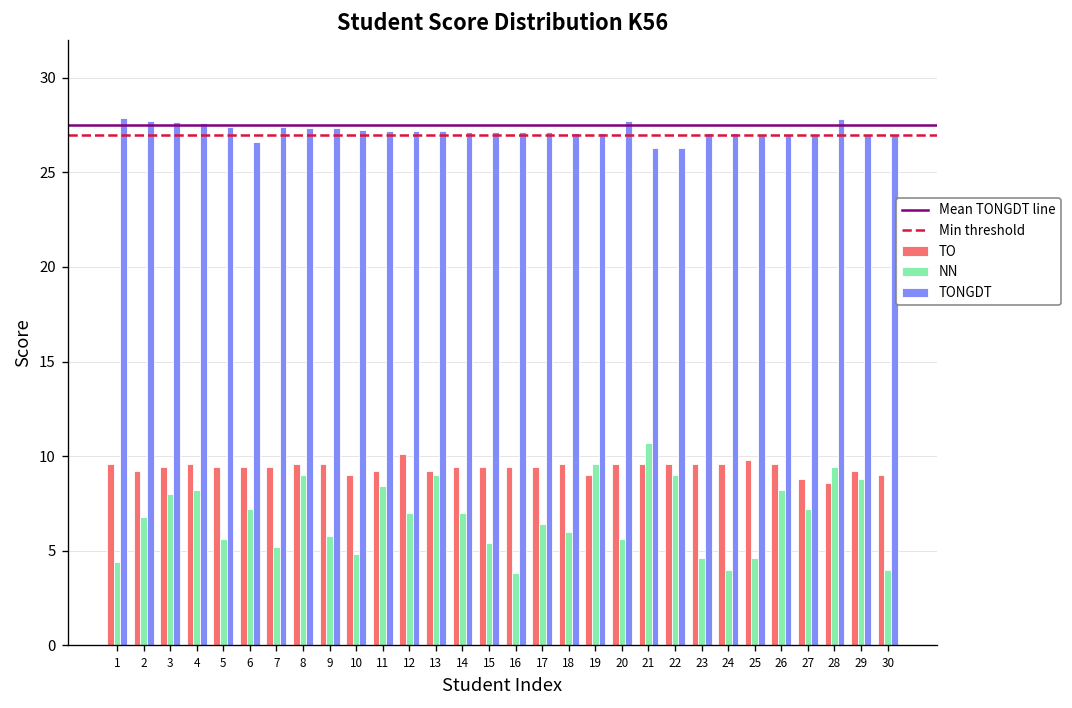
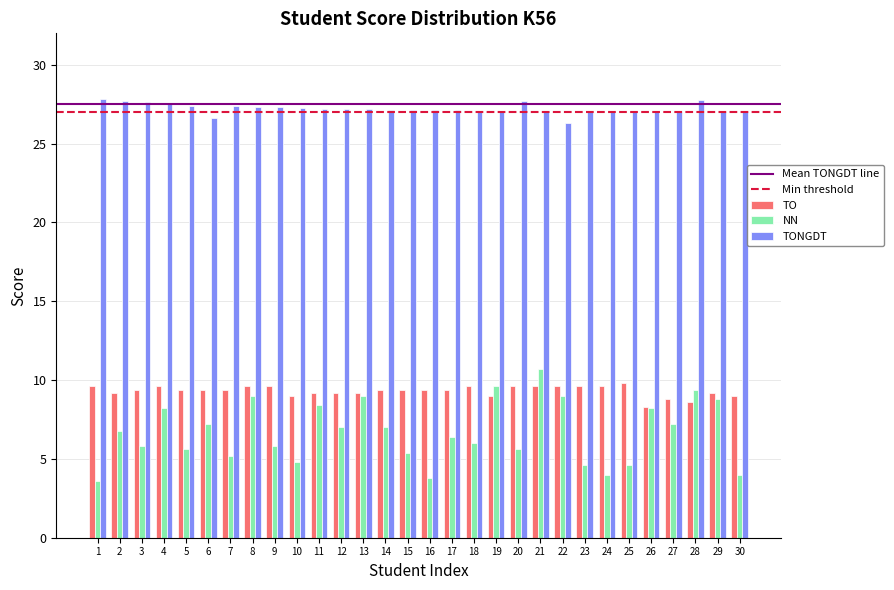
  {
    "TO": {
      "1": 9.6,
      "2": 9.2,
      "3": 9.4,
      "4": 9.6,
      "5": 9.4,
      "6": 9.4,
      "7": 9.4,
      "8": 9.6,
      "9": 9.6,
      "10": 9.0,
      "11": 9.2,
-     "12": 10.1,
+     "12": 9.2,
      "13": 9.2,
      "14": 9.4,
      "15": 9.4,
      "16": 9.4,
      "17": 9.4,
      "18": 9.6,
      "19": 9.0,
      "20": 9.6,
      "21": 9.6,
      "22": 9.6,
      "23": 9.6,
      "24": 9.6,
      "25": 9.8,
-     "26": 9.6,
+     "26": 8.3,
      "27": 8.8,
      "28": 8.6,
      "29": 9.2,
      "30": 9.0
    },
    "NN": {
-     "1": 4.4,
+     "1": 3.6,
      "2": 6.8,
-     "3": 8.0,
+     "3": 5.8,
      "4": 8.2,
      "5": 5.6,
      "6": 7.2,
      "7": 5.2,
      "8": 9.0,
      "9": 5.8,
      "10": 4.8,
      "11": 8.4,
      "12": 7.0,
      "13": 9.0,
      "14": 7.0,
      "15": 5.4,
      "16": 3.8,
      "17": 6.4,
      "18": 6.0,
      "19": 9.6,
      "20": 5.6,
      "21": 10.7,
      "22": 9.0,
      "23": 4.6,
      "24": 4.0,
      "25": 4.6,
      "26": 8.2,
      "27": 7.2,
      "28": 9.4,
      "29": 8.8,
      "30": 4.0
    },
    "TONGDT": {
      "1": 27.9,
      "2": 27.7,
      "3": 27.7,
      "4": 27.6,
      "5": 27.4,
      "6": 26.6,
      "7": 27.4,
      "8": 27.4,
      "9": 27.4,
      "10": 27.3,
      "11": 27.2,
      "12": 27.2,
      "13": 27.2,
      "14": 27.2,
      "15": 27.2,
      "16": 27.2,
      "17": 27.2,
      "18": 27.1,
      "19": 27.1,
      "20": 27.7,
-     "21": 26.3,
+     "21": 27.1,
      "22": 26.3,
      "23": 27.1,
      "24": 27.1,
      "25": 27.1,
      "26": 27.1,
      "27": 27.1,
      "28": 27.8,
      "29": 27.0,
      "30": 27.0
    }
  }
